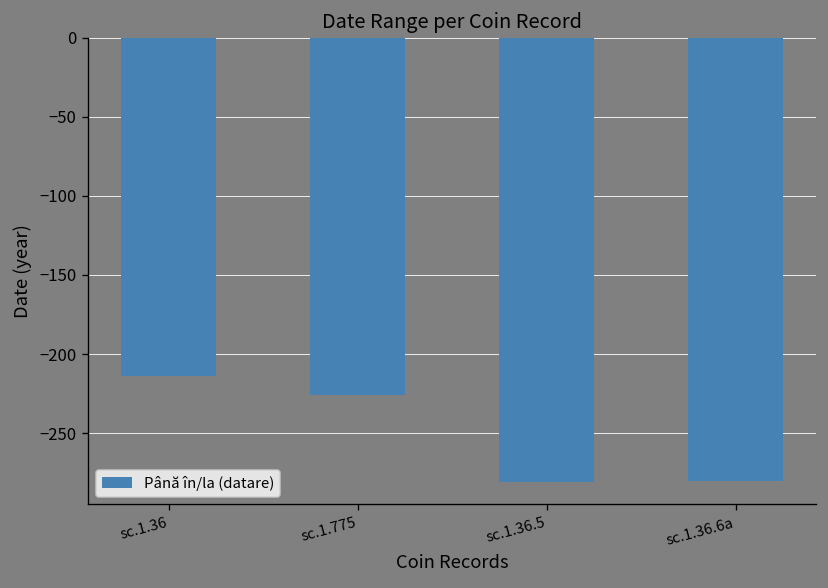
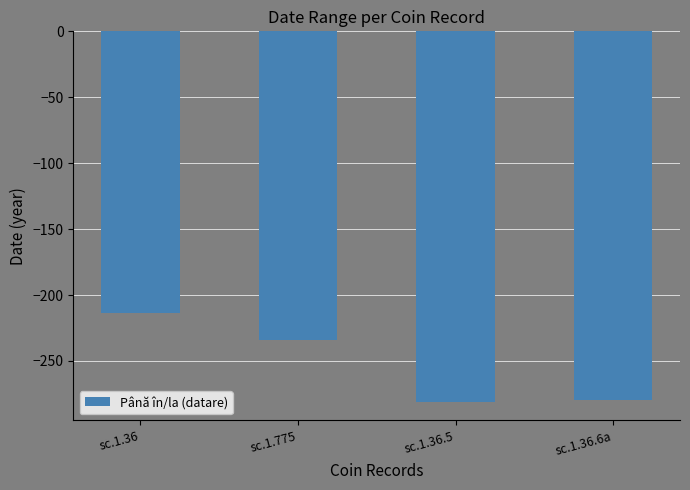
  {
    "sc.1.36": -214,
-   "sc.1.775": -226,
+   "sc.1.775": -234,
    "sc.1.36.5": -281,
    "sc.1.36.6a": -280
  }
